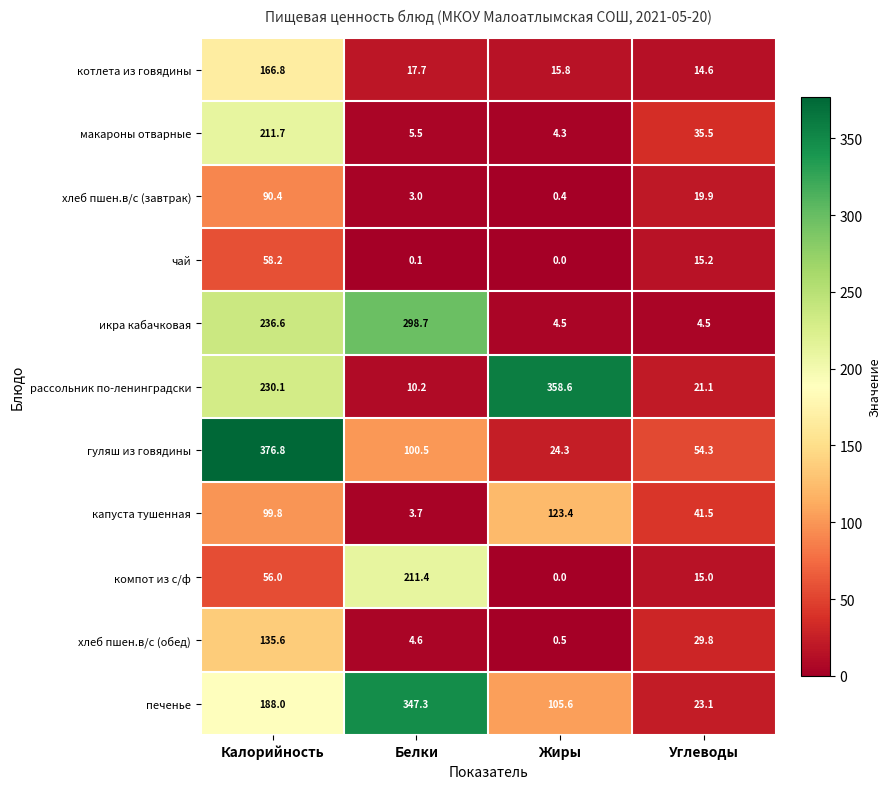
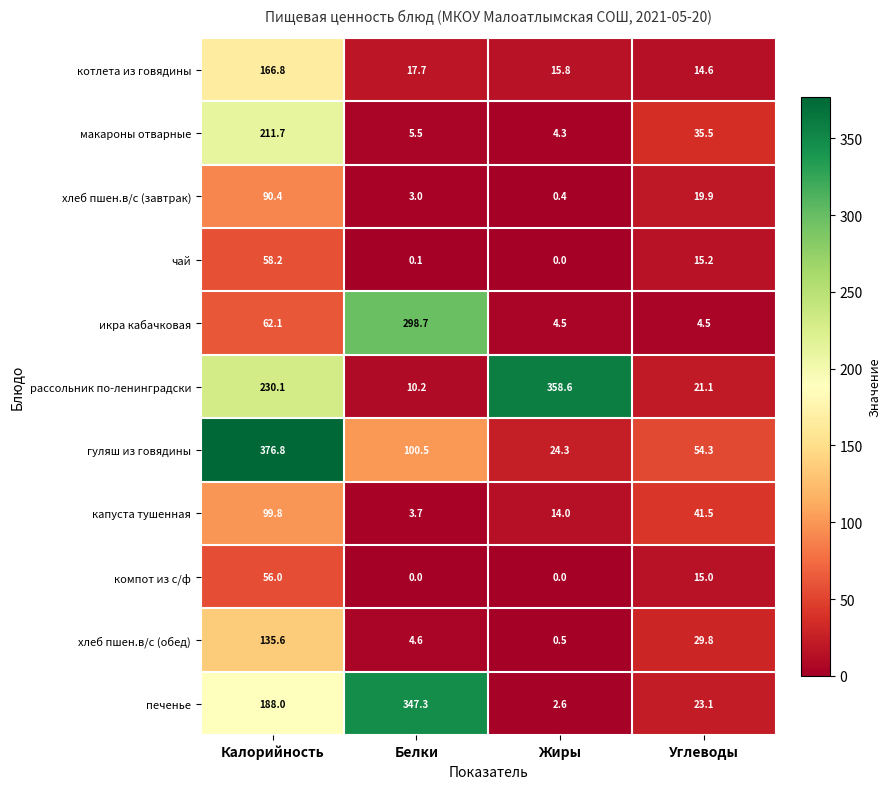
  {
    "котлета из говядины": {
      "Калорийность": 166.8,
      "Белки": 17.7,
      "Жиры": 15.8,
      "Углеводы": 14.6
    },
    "макароны отварные": {
      "Калорийность": 211.7,
      "Белки": 5.5,
      "Жиры": 4.3,
      "Углеводы": 35.5
    },
    "хлеб пшен.в/с (завтрак)": {
      "Калорийность": 90.4,
      "Белки": 3.0,
      "Жиры": 0.4,
      "Углеводы": 19.9
    },
    "чай": {
      "Калорийность": 58.2,
      "Белки": 0.1,
      "Жиры": 0.0,
      "Углеводы": 15.2
    },
    "икра кабачковая": {
-     "Калорийность": 236.6,
+     "Калорийность": 62.1,
      "Белки": 298.7,
      "Жиры": 4.5,
      "Углеводы": 4.5
    },
    "рассольник по-ленинградски": {
      "Калорийность": 230.1,
      "Белки": 10.2,
      "Жиры": 358.6,
      "Углеводы": 21.1
    },
    "гуляш из говядины": {
      "Калорийность": 376.8,
      "Белки": 100.5,
      "Жиры": 24.3,
      "Углеводы": 54.3
    },
    "капуста тушенная": {
      "Калорийность": 99.8,
      "Белки": 3.7,
-     "Жиры": 123.4,
+     "Жиры": 14.0,
      "Углеводы": 41.5
    },
    "компот из с/ф": {
      "Калорийность": 56.0,
-     "Белки": 211.4,
+     "Белки": 0.0,
      "Жиры": 0.0,
      "Углеводы": 15.0
    },
    "хлеб пшен.в/с (обед)": {
      "Калорийность": 135.6,
      "Белки": 4.6,
      "Жиры": 0.5,
      "Углеводы": 29.8
    },
    "печенье": {
      "Калорийность": 188.0,
      "Белки": 347.3,
-     "Жиры": 105.6,
+     "Жиры": 2.6,
      "Углеводы": 23.1
    }
  }
